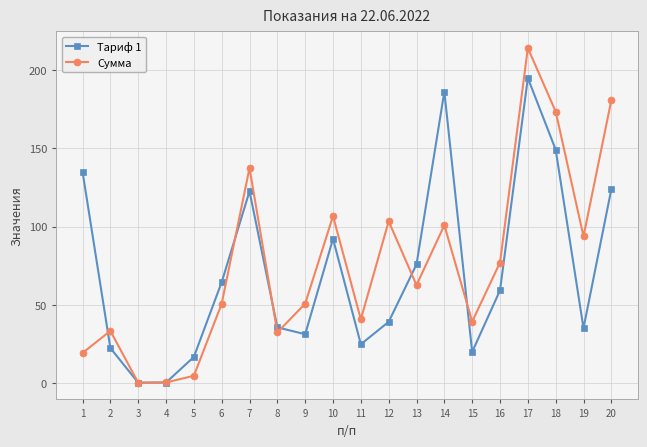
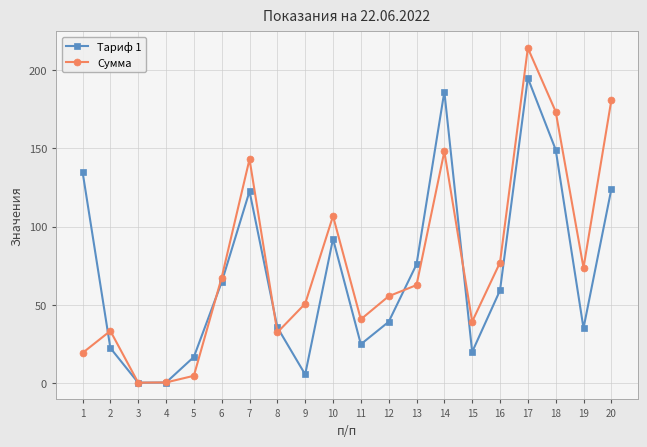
  {
    "Тариф 1": {
      "1": 135,
      "2": 23,
      "5": 17,
      "6": 65,
      "7": 123,
      "8": 36,
-     "9": 31,
+     "9": 6,
      "10": 92,
      "11": 25,
      "12": 39,
      "13": 76,
      "14": 186,
      "15": 20,
      "16": 59,
      "17": 195,
      "18": 149,
      "19": 35,
      "20": 124
    },
    "Сумма": {
      "1": 19,
      "2": 34,
      "5": 5,
-     "6": 51,
-     "7": 137,
+     "6": 68,
+     "7": 143,
      "8": 33,
      "9": 51,
      "10": 107,
      "11": 41,
-     "12": 103,
+     "12": 56,
      "13": 63,
-     "14": 101,
+     "14": 148,
      "15": 39,
      "16": 77,
      "17": 214,
      "18": 173,
-     "19": 94,
+     "19": 74,
      "20": 181
    }
  }
